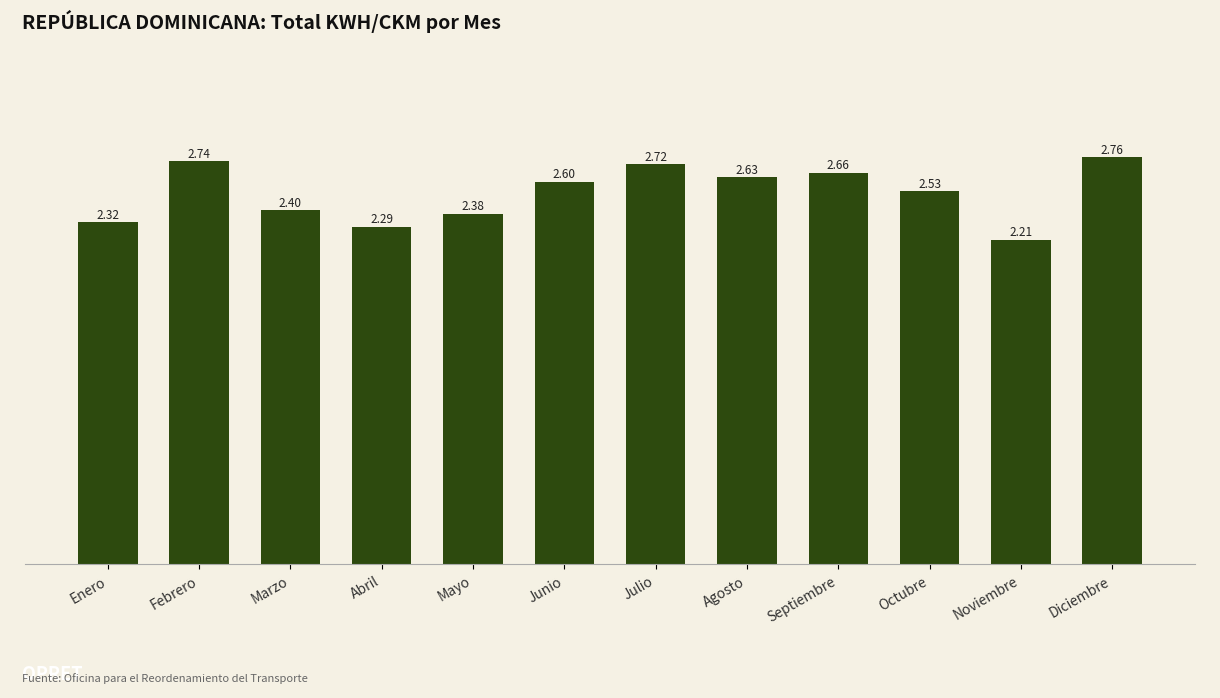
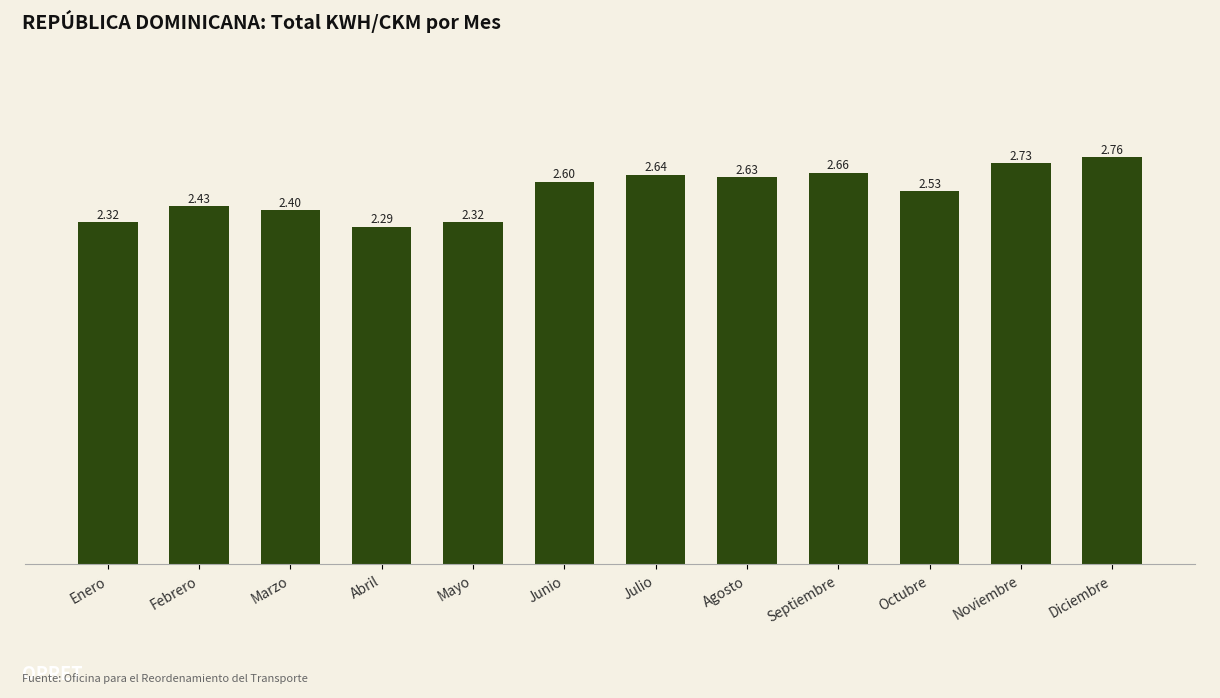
  {
    "Enero": 2.32,
-   "Febrero": 2.74,
+   "Febrero": 2.43,
    "Marzo": 2.40,
    "Abril": 2.29,
-   "Mayo": 2.38,
+   "Mayo": 2.32,
    "Junio": 2.60,
-   "Julio": 2.72,
+   "Julio": 2.64,
    "Agosto": 2.63,
    "Septiembre": 2.66,
    "Octubre": 2.53,
-   "Noviembre": 2.21,
+   "Noviembre": 2.73,
    "Diciembre": 2.76
  }
